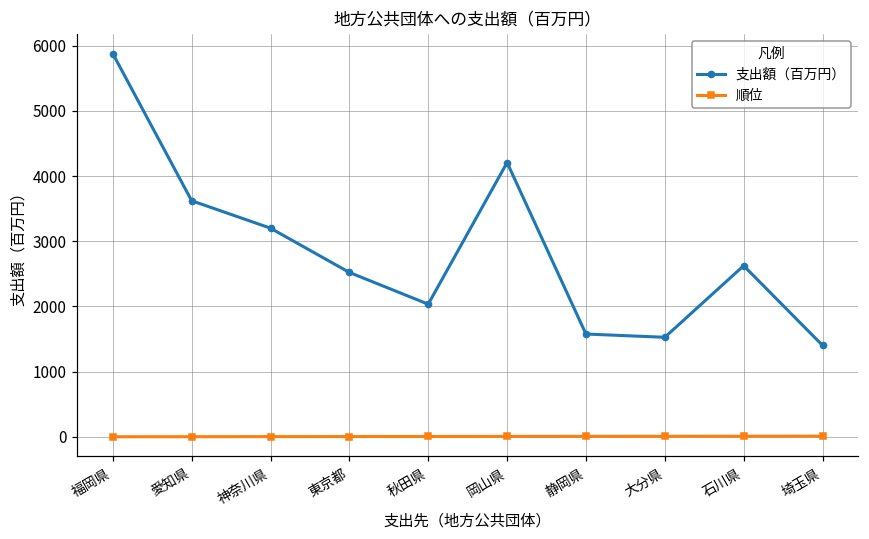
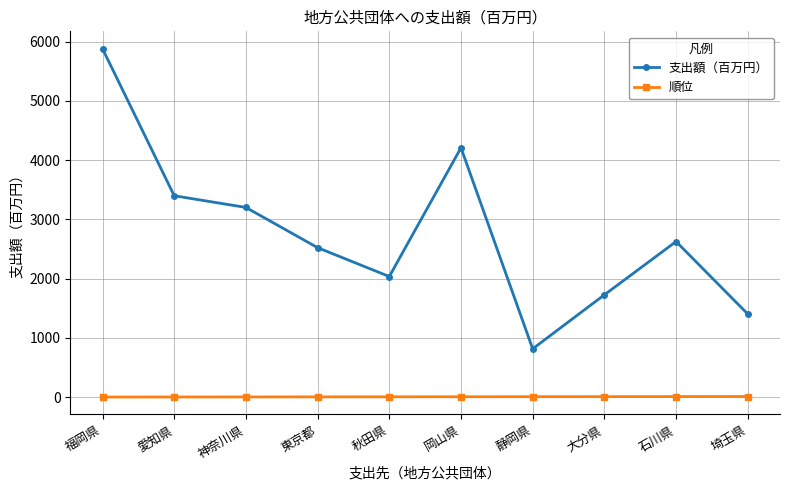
  {
    "支出額（百万円）": {
      "福岡県": 5900,
-     "愛知県": 3600,
+     "愛知県": 3400,
      "神奈川県": 3200,
      "東京都": 2500,
      "秋田県": 2000,
      "岡山県": 4200,
-     "静岡県": 1600,
-     "大分県": 1500,
+     "静岡県": 800,
+     "大分県": 1700,
      "石川県": 2600,
      "埼玉県": 1400
    },
    "順位": {
      "福岡県": 0,
      "愛知県": 0,
      "神奈川県": 0,
      "東京都": 0,
      "秋田県": 0,
      "岡山県": 0,
      "静岡県": 0,
      "大分県": 0,
      "石川県": 0,
      "埼玉県": 0
    }
  }
